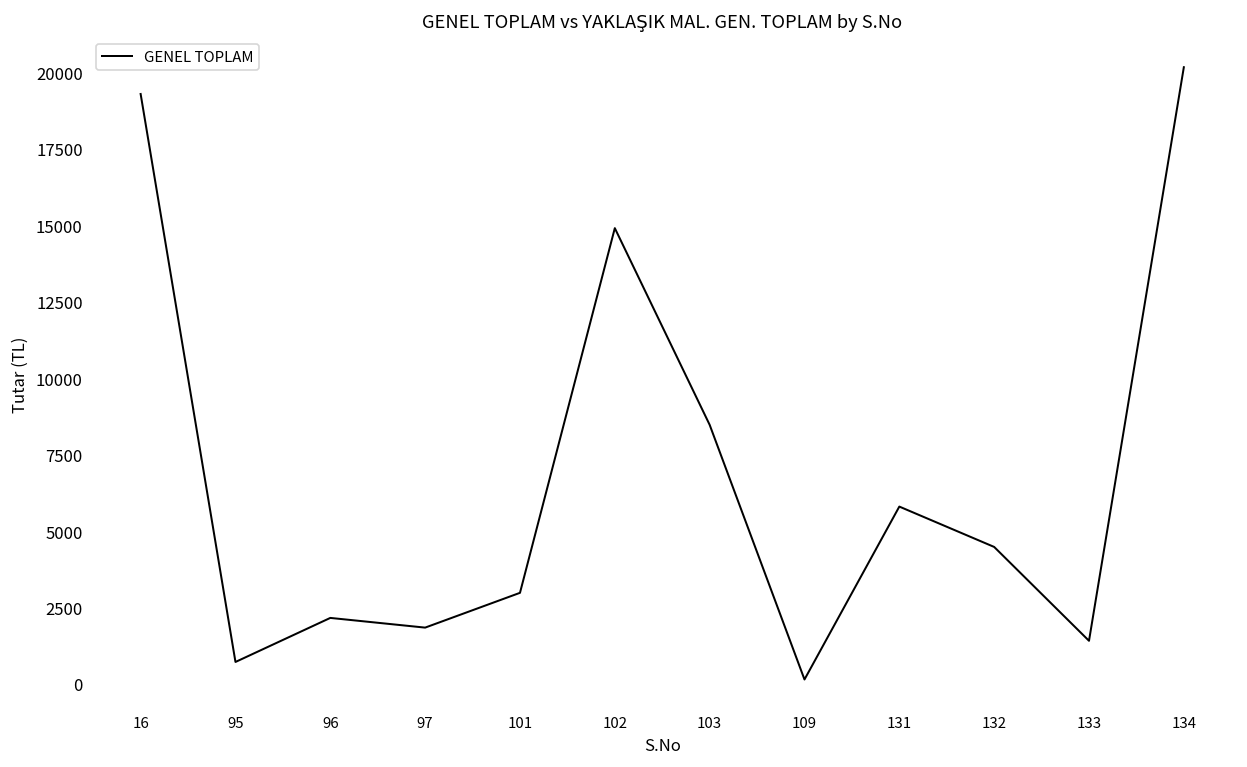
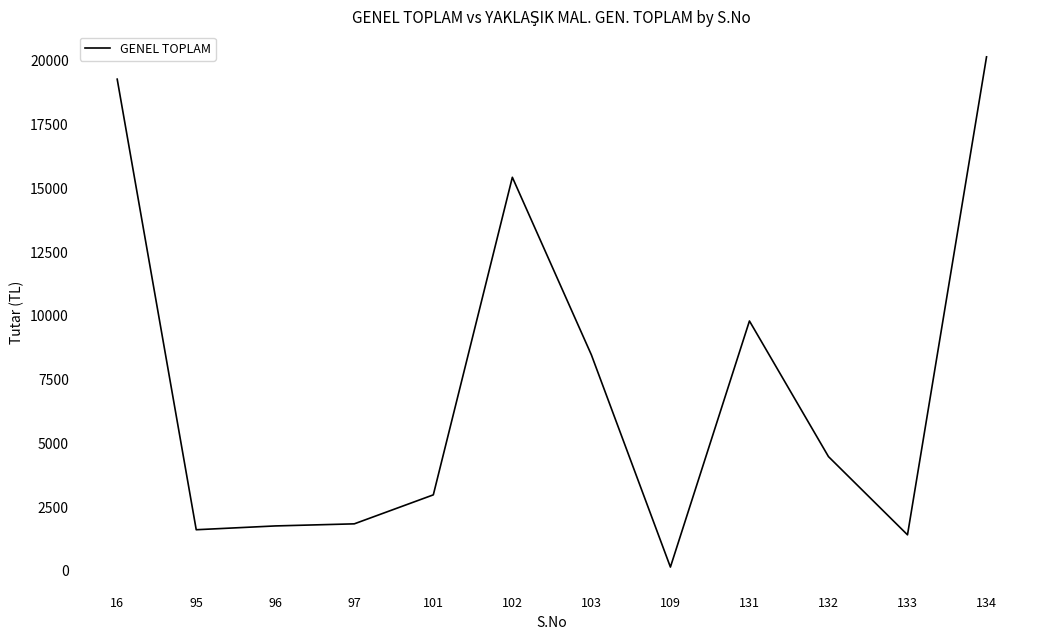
  {
    "16": 19300,
-   "95": 700,
-   "96": 2200,
+   "95": 1600,
+   "96": 1800,
    "97": 1800,
    "101": 3000,
-   "102": 14900,
+   "102": 15400,
    "103": 8500,
    "109": 100,
-   "131": 5800,
+   "131": 9800,
    "132": 4500,
    "133": 1400,
    "134": 20200
  }
